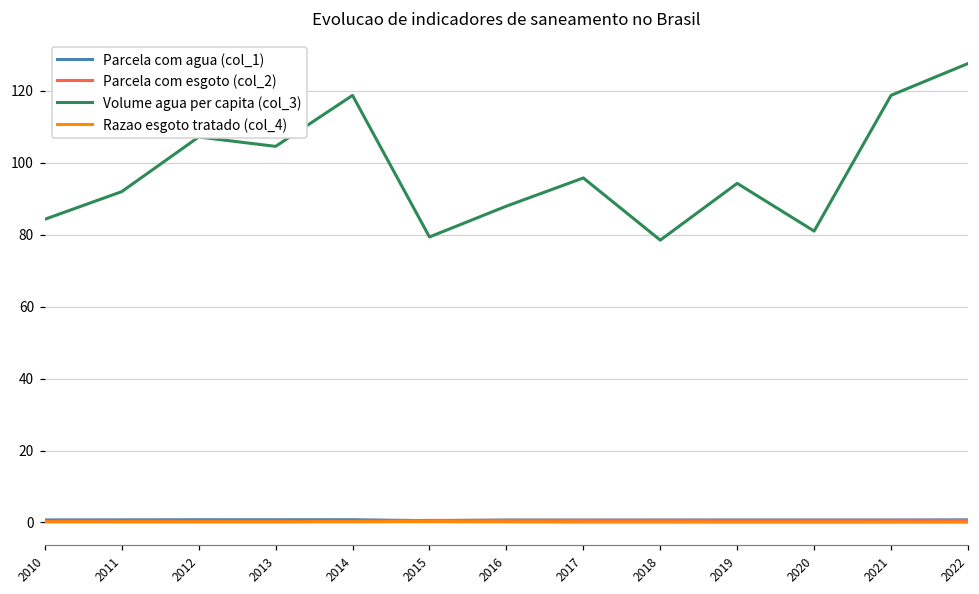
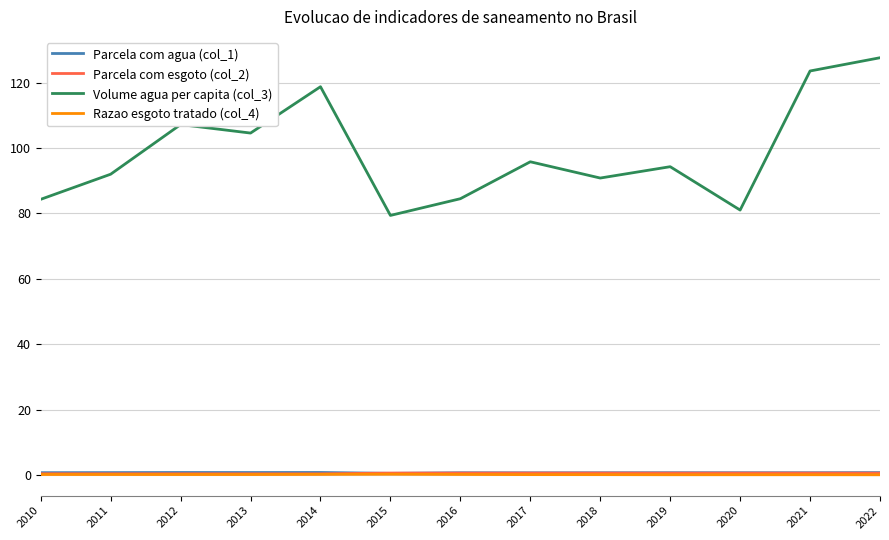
  {
    "Volume agua per capita (col_3)": {
      "2010": 84,
      "2011": 92,
      "2013": 105,
      "2014": 119,
      "2015": 79,
-     "2016": 88,
+     "2016": 84,
      "2017": 96,
-     "2018": 78,
+     "2018": 91,
      "2019": 94,
      "2020": 81,
-     "2021": 119,
+     "2021": 124,
      "2022": 128
    }
  }
